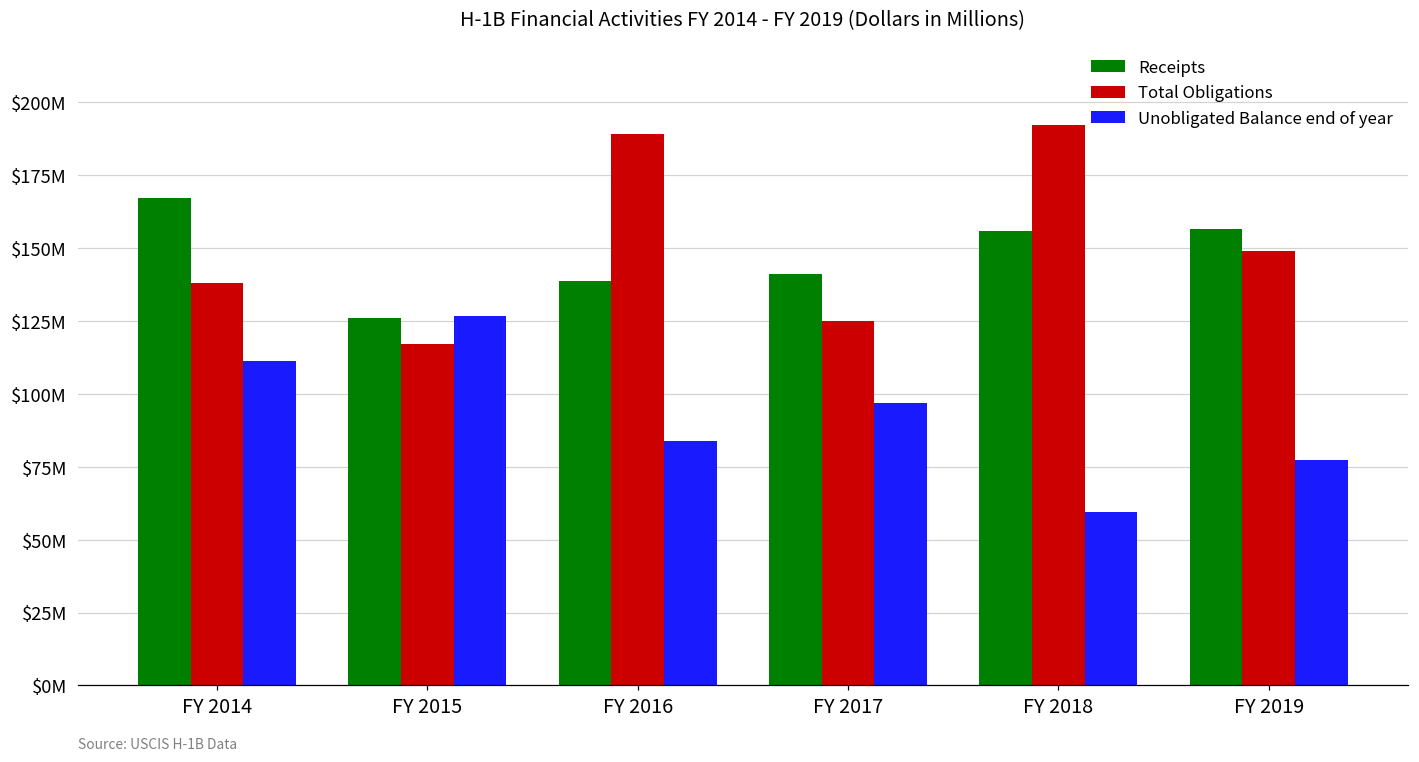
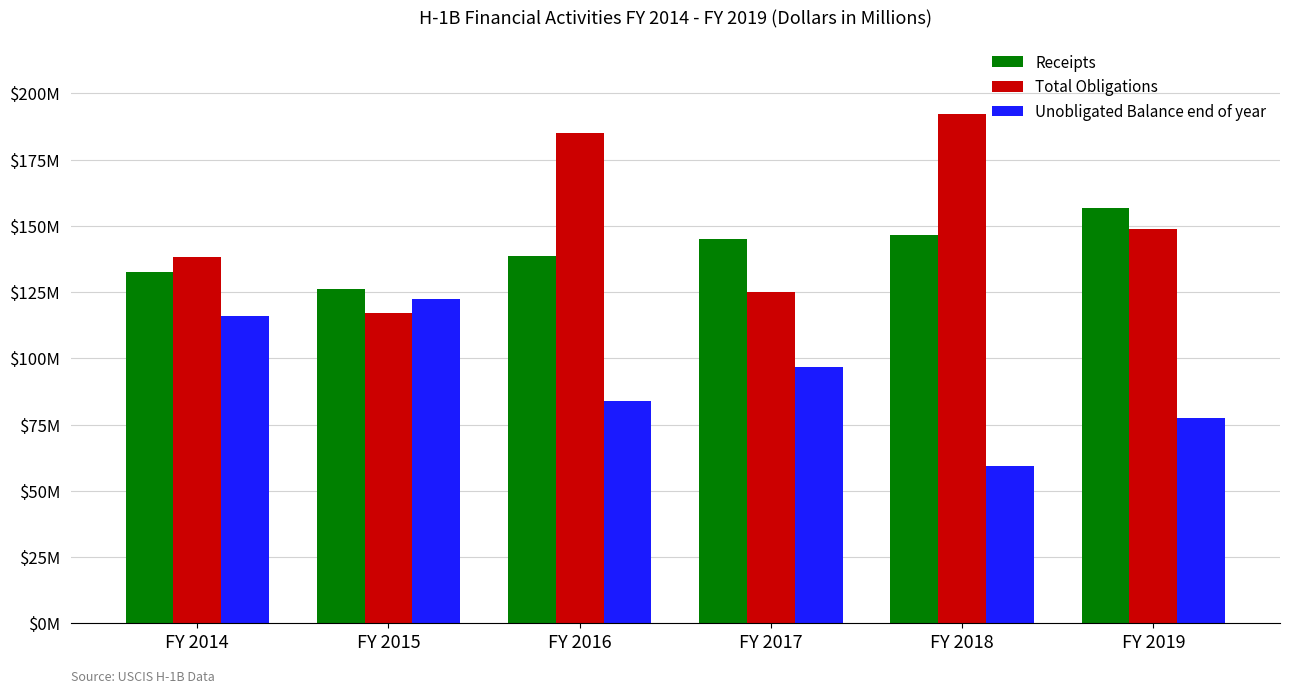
  {
    "Receipts": {
-     "FY 2014": "$167000000",
+     "FY 2014": "$132000000",
      "FY 2015": "$126000000",
      "FY 2016": "$139000000",
-     "FY 2017": "$141000000",
-     "FY 2018": "$156000000",
+     "FY 2017": "$145000000",
+     "FY 2018": "$147000000",
      "FY 2019": "$157000000"
    },
    "Total Obligations": {
      "FY 2014": "$138000000",
      "FY 2015": "$117000000",
-     "FY 2016": "$189000000",
+     "FY 2016": "$185000000",
      "FY 2017": "$125000000",
      "FY 2018": "$192000000",
      "FY 2019": "$149000000"
    },
    "Unobligated Balance end of year": {
-     "FY 2014": "$111000000",
-     "FY 2015": "$127000000",
+     "FY 2014": "$116000000",
+     "FY 2015": "$122000000",
      "FY 2016": "$84000000",
      "FY 2017": "$97000000",
      "FY 2018": "$59000000",
      "FY 2019": "$77000000"
    }
  }
